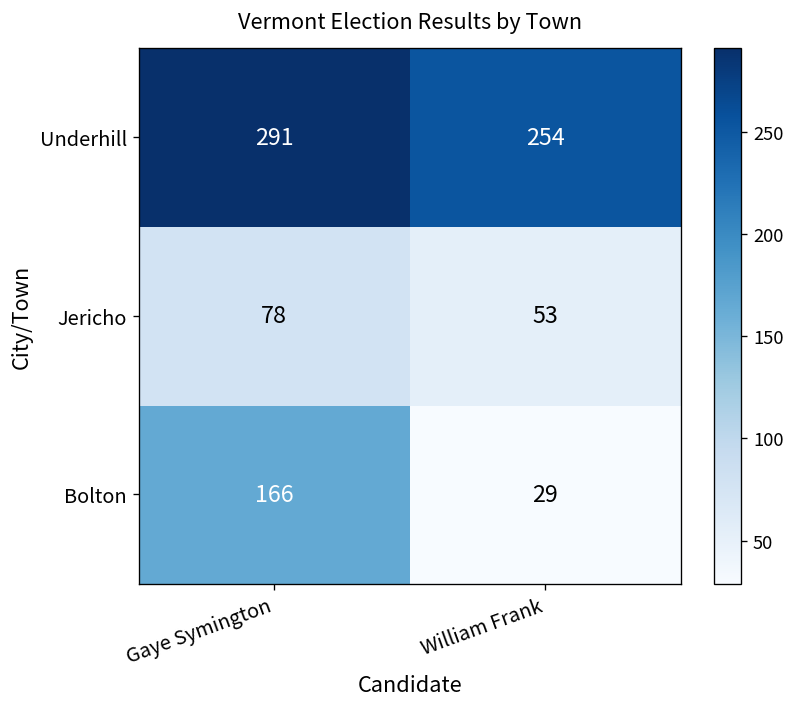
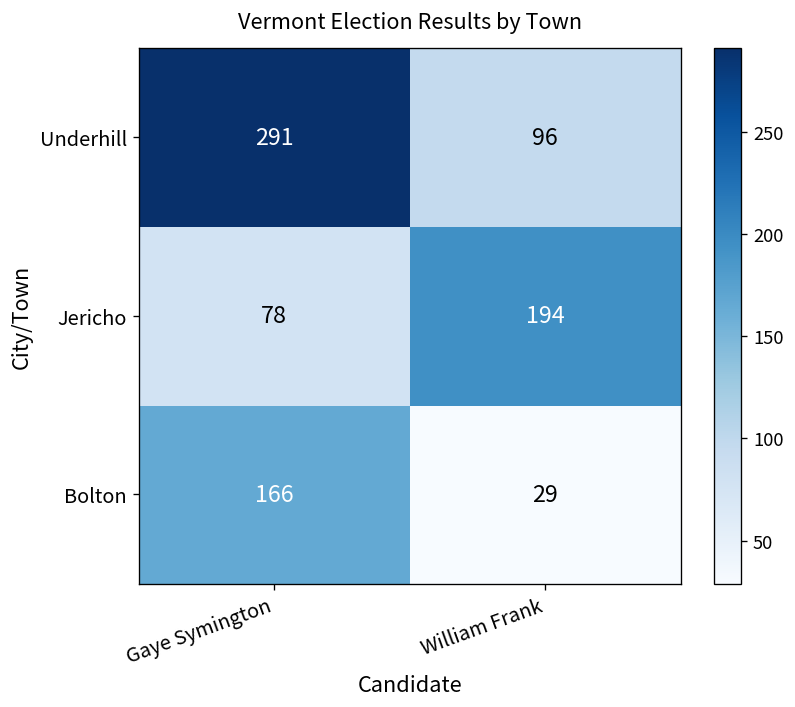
  {
    "Underhill": {
      "Gaye Symington": 291,
-     "William Frank": 254
+     "William Frank": 96
    },
    "Jericho": {
      "Gaye Symington": 78,
-     "William Frank": 53
+     "William Frank": 194
    },
    "Bolton": {
      "Gaye Symington": 166,
      "William Frank": 29
    }
  }
